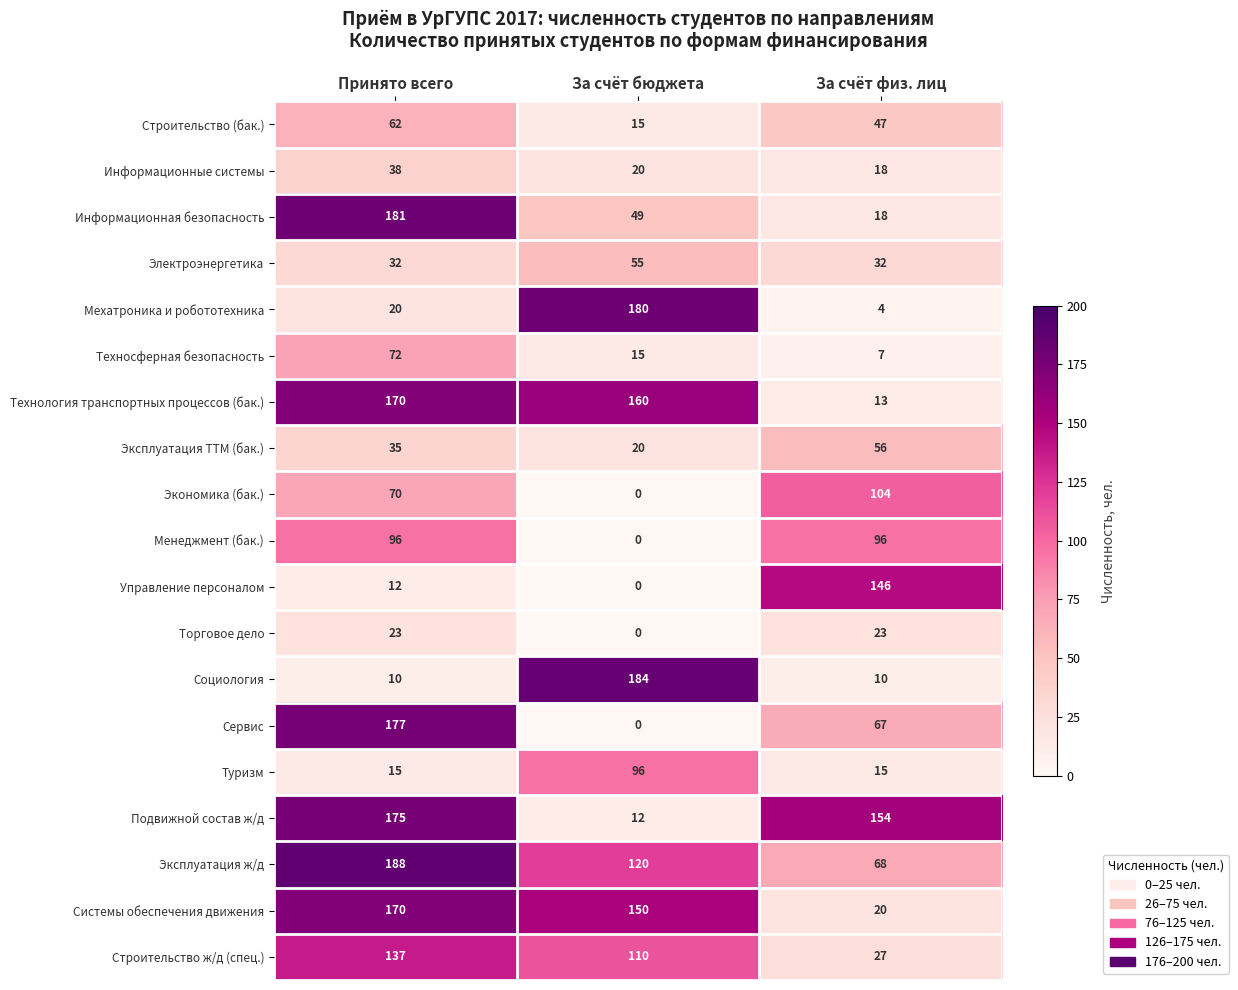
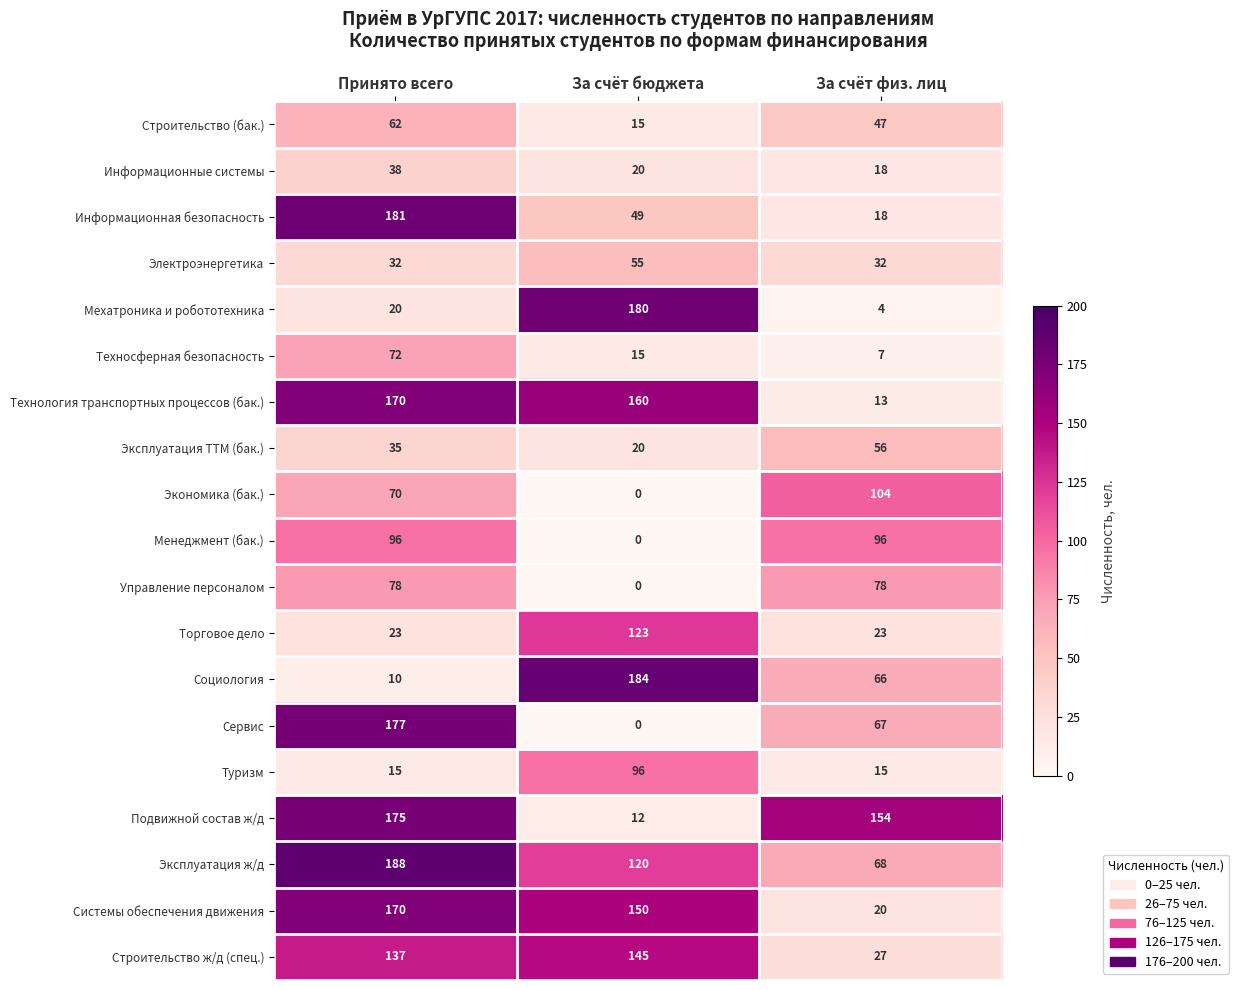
  {
    "Строительство (бак.)": {
      "Принято всего": 62,
      "За счёт бюджета": 15,
      "За счёт физ. лиц": 47
    },
    "Информационные системы": {
      "Принято всего": 38,
      "За счёт бюджета": 20,
      "За счёт физ. лиц": 18
    },
    "Информационная безопасность": {
      "Принято всего": 181,
      "За счёт бюджета": 49,
      "За счёт физ. лиц": 18
    },
    "Электроэнергетика": {
      "Принято всего": 32,
      "За счёт бюджета": 55,
      "За счёт физ. лиц": 32
    },
    "Мехатроника и робототехника": {
      "Принято всего": 20,
      "За счёт бюджета": 180,
      "За счёт физ. лиц": 4
    },
    "Техносферная безопасность": {
      "Принято всего": 72,
      "За счёт бюджета": 15,
      "За счёт физ. лиц": 7
    },
    "Технология транспортных процессов (бак.)": {
      "Принято всего": 170,
      "За счёт бюджета": 160,
      "За счёт физ. лиц": 13
    },
    "Эксплуатация ТТМ (бак.)": {
      "Принято всего": 35,
      "За счёт бюджета": 20,
      "За счёт физ. лиц": 56
    },
    "Экономика (бак.)": {
      "Принято всего": 70,
      "За счёт бюджета": 0,
      "За счёт физ. лиц": 104
    },
    "Менеджмент (бак.)": {
      "Принято всего": 96,
      "За счёт бюджета": 0,
      "За счёт физ. лиц": 96
    },
    "Управление персоналом": {
-     "Принято всего": 12,
+     "Принято всего": 78,
      "За счёт бюджета": 0,
-     "За счёт физ. лиц": 146
+     "За счёт физ. лиц": 78
    },
    "Торговое дело": {
      "Принято всего": 23,
-     "За счёт бюджета": 0,
+     "За счёт бюджета": 123,
      "За счёт физ. лиц": 23
    },
    "Социология": {
      "Принято всего": 10,
      "За счёт бюджета": 184,
-     "За счёт физ. лиц": 10
+     "За счёт физ. лиц": 66
    },
    "Сервис": {
      "Принято всего": 177,
      "За счёт бюджета": 0,
      "За счёт физ. лиц": 67
    },
    "Туризм": {
      "Принято всего": 15,
      "За счёт бюджета": 96,
      "За счёт физ. лиц": 15
    },
    "Подвижной состав ж/д": {
      "Принято всего": 175,
      "За счёт бюджета": 12,
      "За счёт физ. лиц": 154
    },
    "Эксплуатация ж/д": {
      "Принято всего": 188,
      "За счёт бюджета": 120,
      "За счёт физ. лиц": 68
    },
    "Системы обеспечения движения": {
      "Принято всего": 170,
      "За счёт бюджета": 150,
      "За счёт физ. лиц": 20
    },
    "Строительство ж/д (спец.)": {
      "Принято всего": 137,
-     "За счёт бюджета": 110,
+     "За счёт бюджета": 145,
      "За счёт физ. лиц": 27
    }
  }
